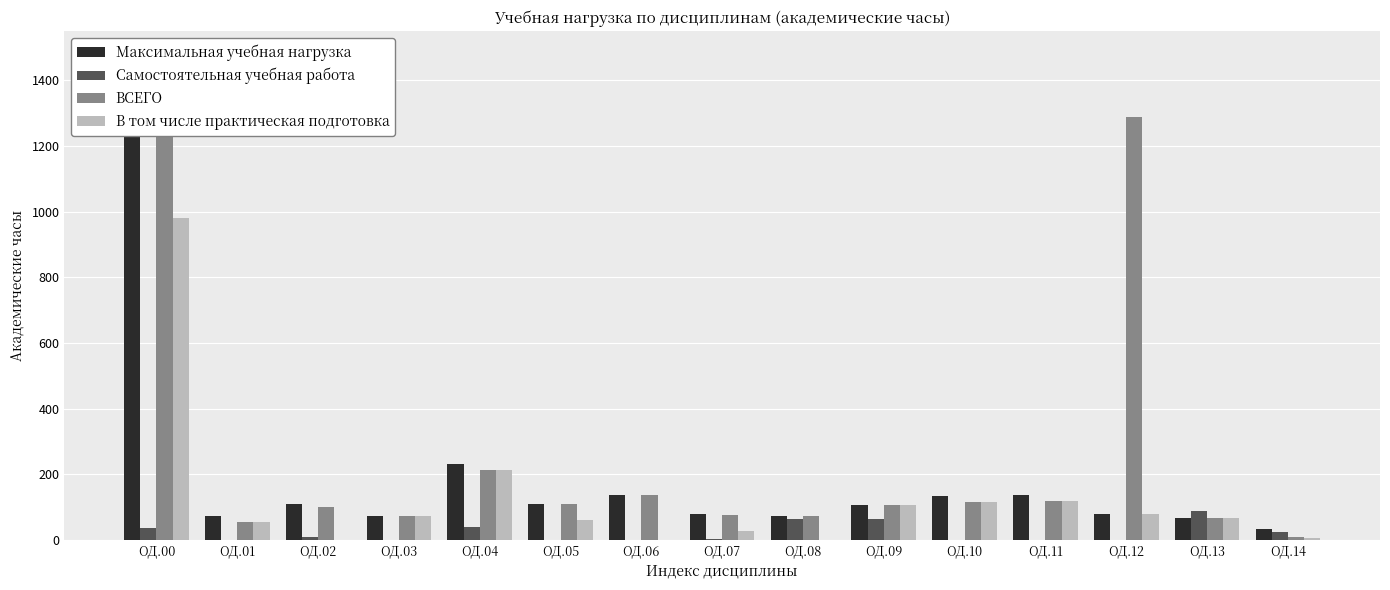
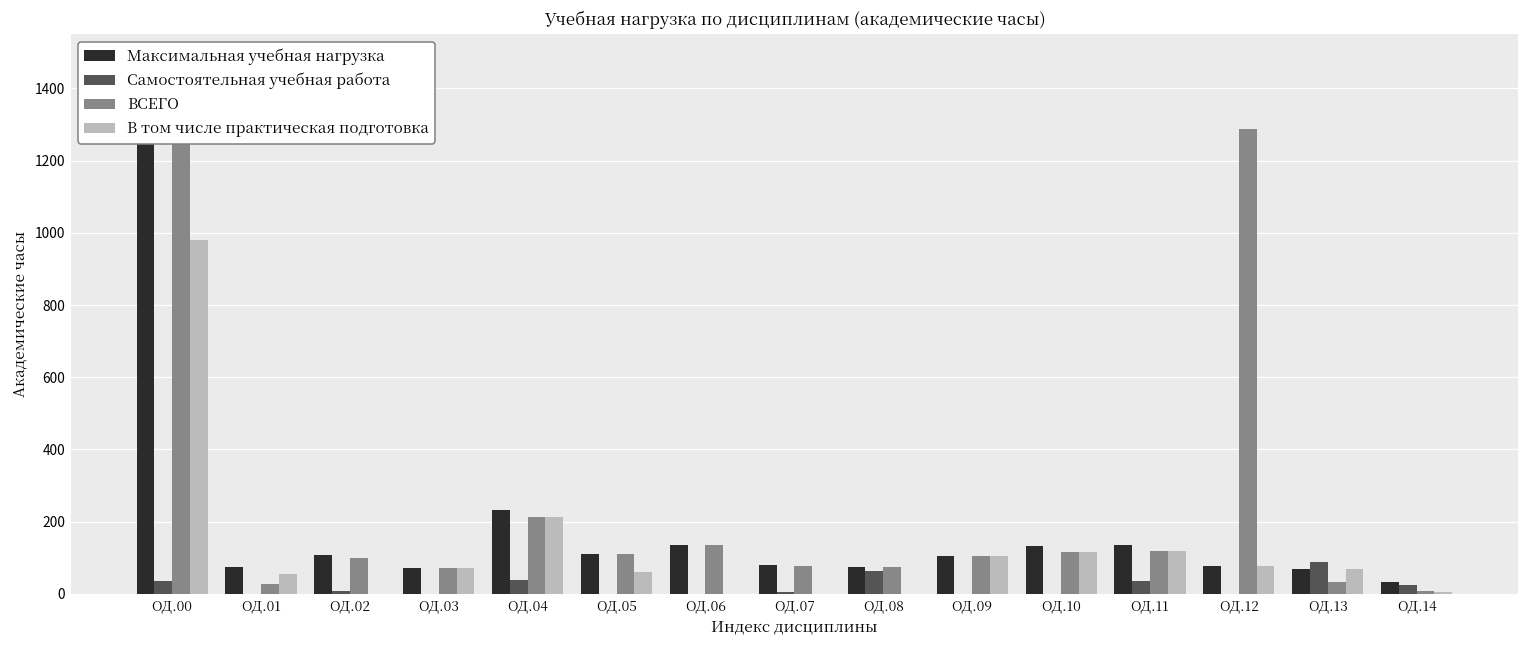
  {
    "Максимальная учебная нагрузка": {
      "ОД.01": 70,
      "ОД.02": 110,
      "ОД.03": 70,
      "ОД.04": 230,
      "ОД.05": 110,
      "ОД.06": 140,
      "ОД.07": 80,
      "ОД.08": 70,
      "ОД.09": 110,
      "ОД.10": 130,
      "ОД.11": 140,
      "ОД.12": 80,
      "ОД.13": 70,
      "ОД.14": 30
    },
    "Самостоятельная учебная работа": {
      "ОД.00": 40,
      "ОД.01": 0,
      "ОД.02": 10,
      "ОД.03": 0,
      "ОД.04": 40,
      "ОД.05": 0,
      "ОД.06": 0,
      "ОД.08": 60,
-     "ОД.09": 60,
+     "ОД.09": 0,
      "ОД.10": 0,
-     "ОД.11": 0,
+     "ОД.11": 40,
      "ОД.12": 0,
      "ОД.13": 90,
      "ОД.14": 20
    },
    "ВСЕГО": {
-     "ОД.01": 60,
+     "ОД.01": 30,
      "ОД.02": 100,
      "ОД.03": 70,
      "ОД.04": 210,
      "ОД.05": 110,
      "ОД.06": 140,
      "ОД.07": 80,
      "ОД.08": 70,
      "ОД.09": 110,
      "ОД.10": 120,
      "ОД.11": 120,
      "ОД.12": 1290,
-     "ОД.13": 70,
+     "ОД.13": 30,
      "ОД.14": 10
    },
    "В том числе практическая подготовка": {
      "ОД.00": 980,
      "ОД.01": 60,
      "ОД.02": 0,
      "ОД.03": 70,
      "ОД.04": 210,
      "ОД.05": 60,
      "ОД.06": 0,
-     "ОД.07": 30,
+     "ОД.07": 0,
      "ОД.08": 0,
      "ОД.09": 110,
      "ОД.10": 120,
      "ОД.11": 120,
      "ОД.12": 80,
      "ОД.13": 70
    }
  }
